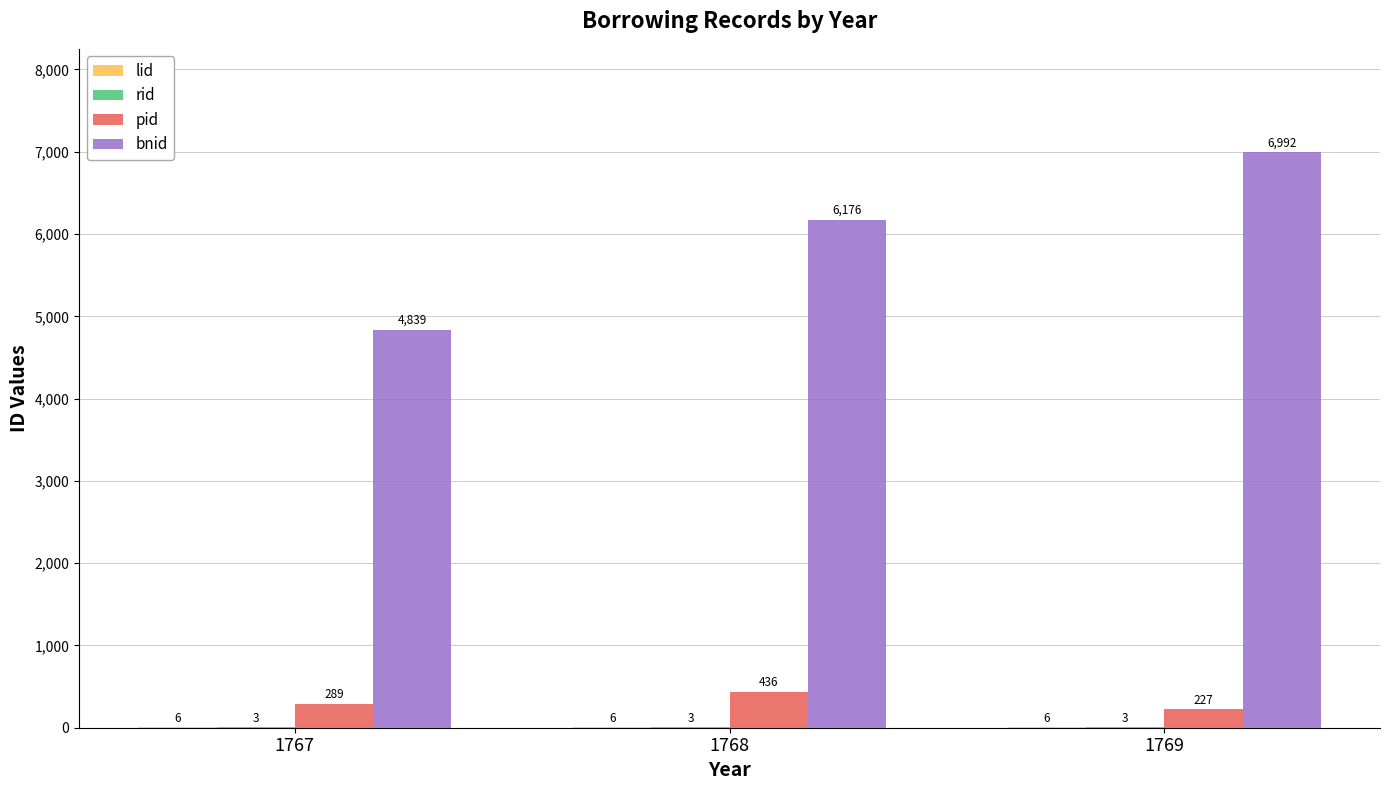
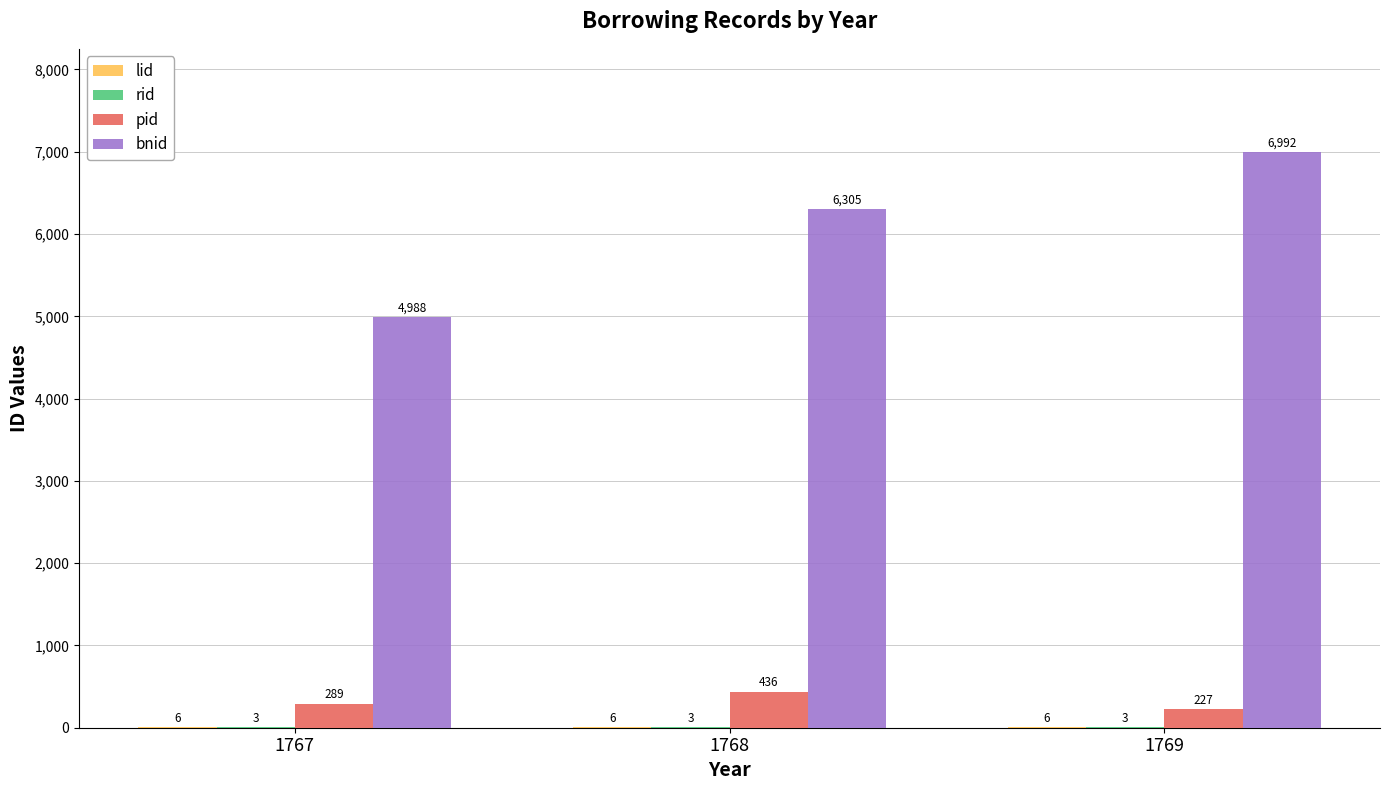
  {
    "lid": {
      "1767": "6",
      "1768": "6",
      "1769": "6"
    },
    "rid": {
      "1767": "3",
      "1768": "3",
      "1769": "3"
    },
    "pid": {
      "1767": "289",
      "1768": "436",
      "1769": "227"
    },
    "bnid": {
-     "1767": "4,839",
-     "1768": "6,176",
+     "1767": "4,988",
+     "1768": "6,305",
      "1769": "6,992"
    }
  }
